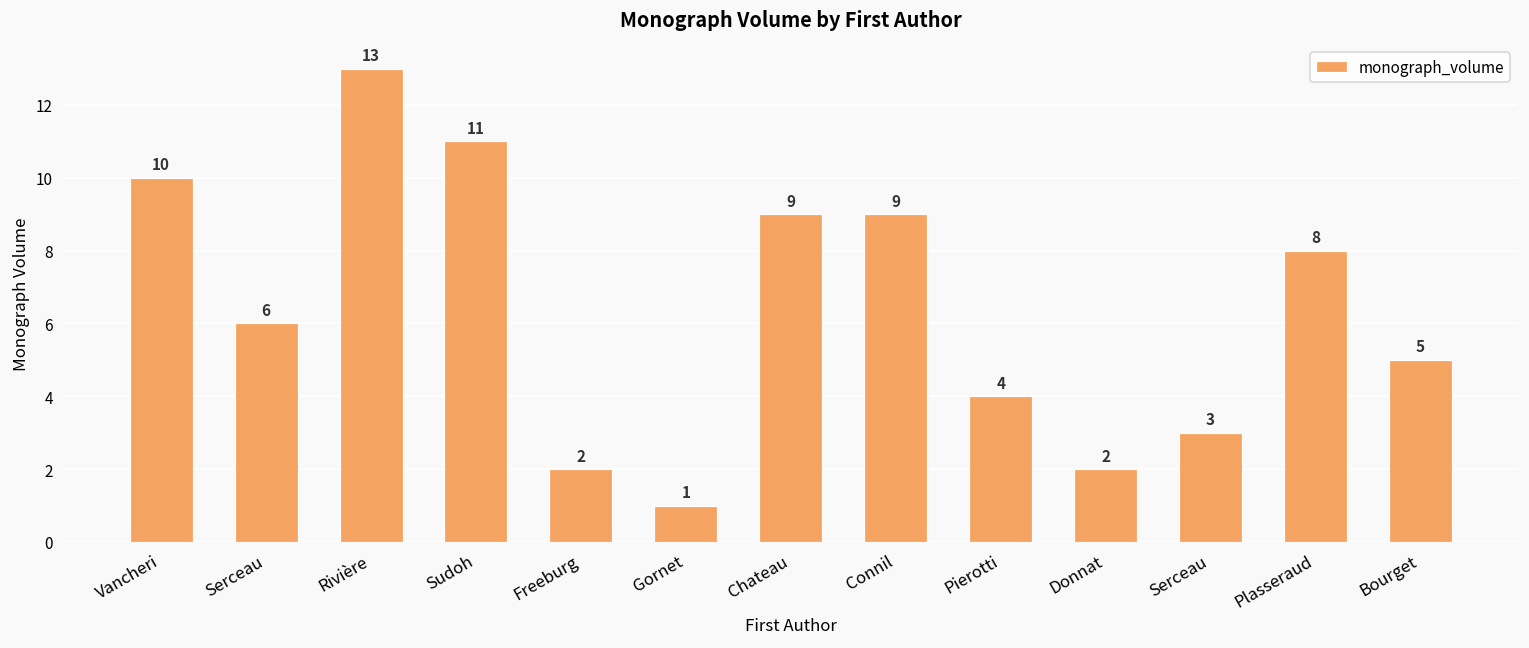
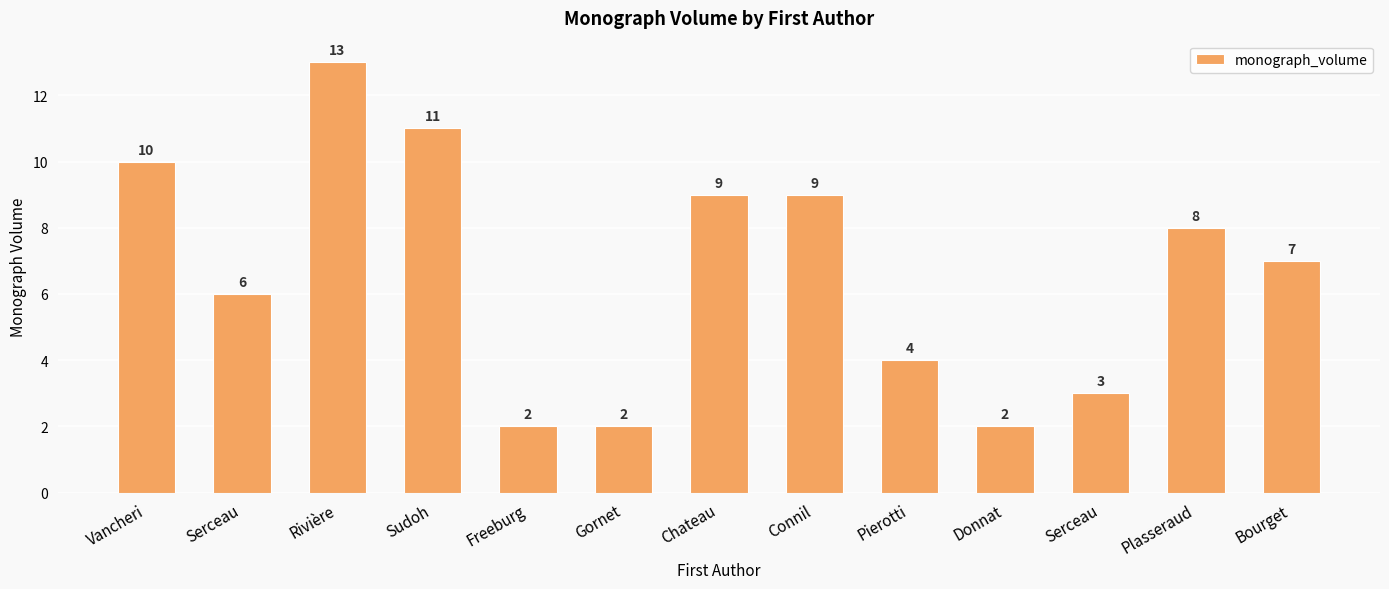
  {
    "Vancheri": 10,
    "Rivière": 13,
    "Sudoh": 11,
    "Freeburg": 2,
-   "Gornet": 1,
+   "Gornet": 2,
    "Chateau": 9,
    "Connil": 9,
    "Pierotti": 4,
    "Donnat": 2,
    "Plasseraud": 8,
-   "Bourget": 5
+   "Bourget": 7
  }
